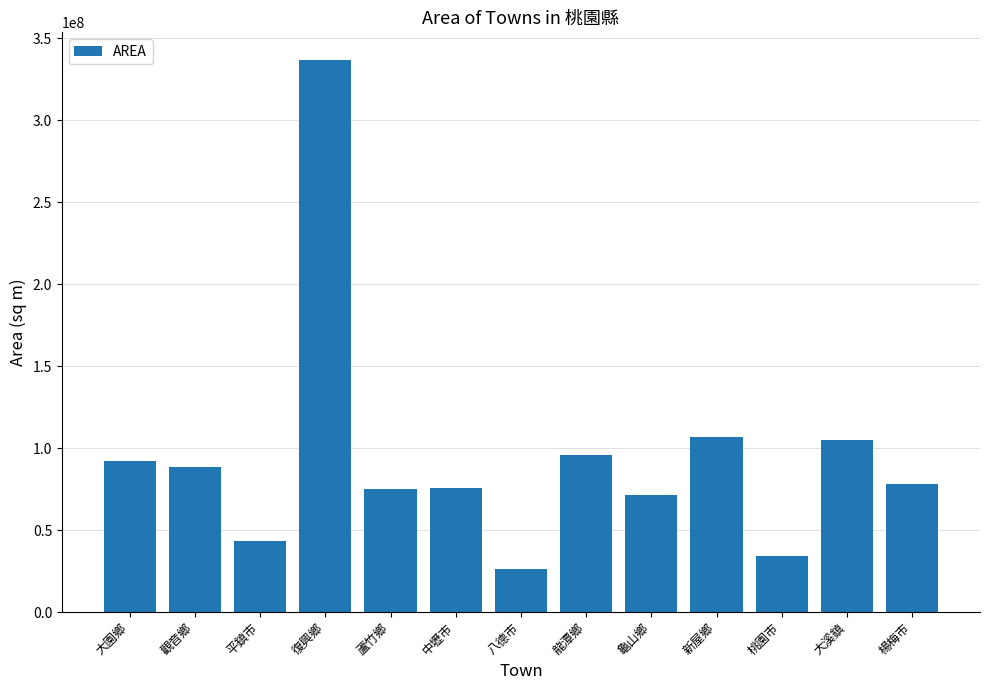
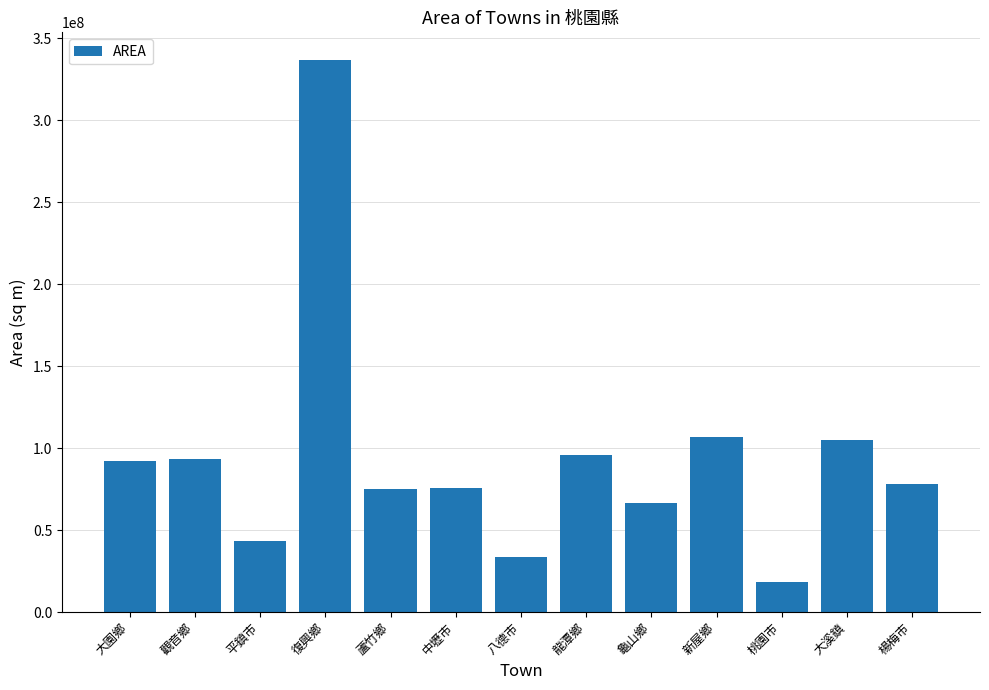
  {
    "大園鄉": 92000000,
-   "觀音鄉": 88000000,
+   "觀音鄉": 93000000,
    "平鎮市": 44000000,
    "復興鄉": 337000000,
    "蘆竹鄉": 75000000,
    "中壢市": 76000000,
-   "八德市": 27000000,
+   "八德市": 34000000,
    "龍潭鄉": 96000000,
-   "龜山鄉": 71000000,
+   "龜山鄉": 66000000,
    "新屋鄉": 107000000,
-   "桃園市": 34000000,
+   "桃園市": 19000000,
    "大溪鎮": 105000000,
    "楊梅市": 78000000
  }
